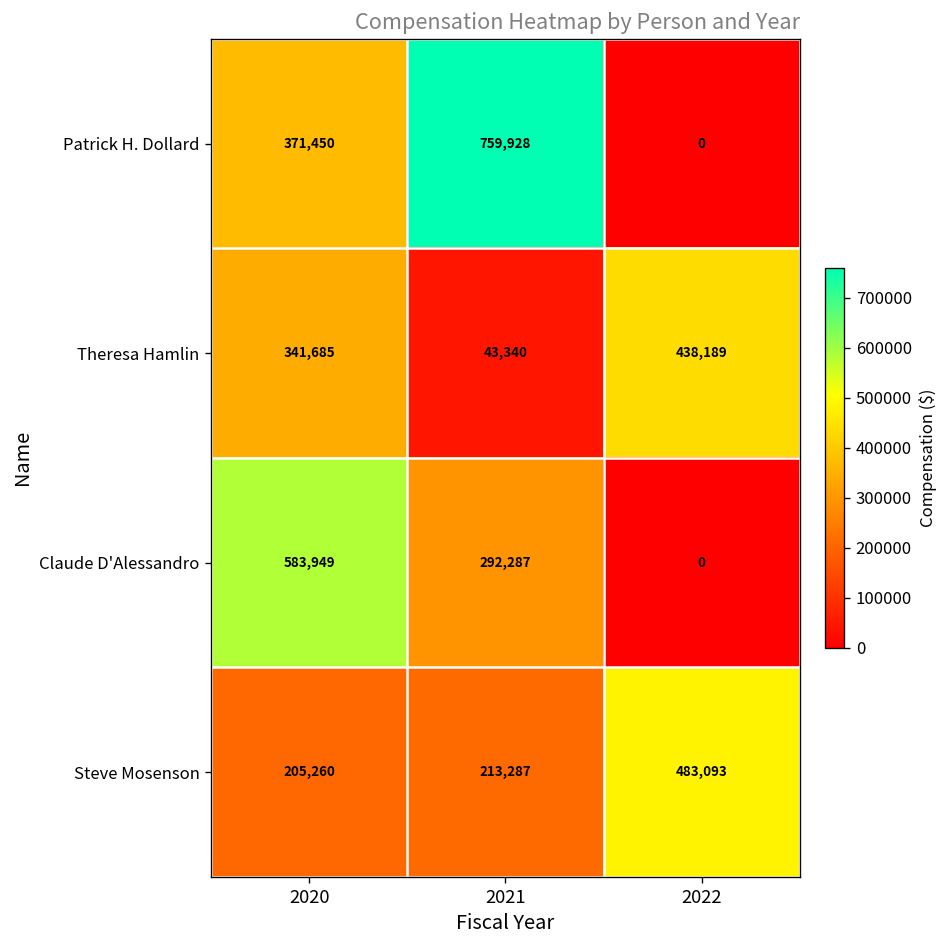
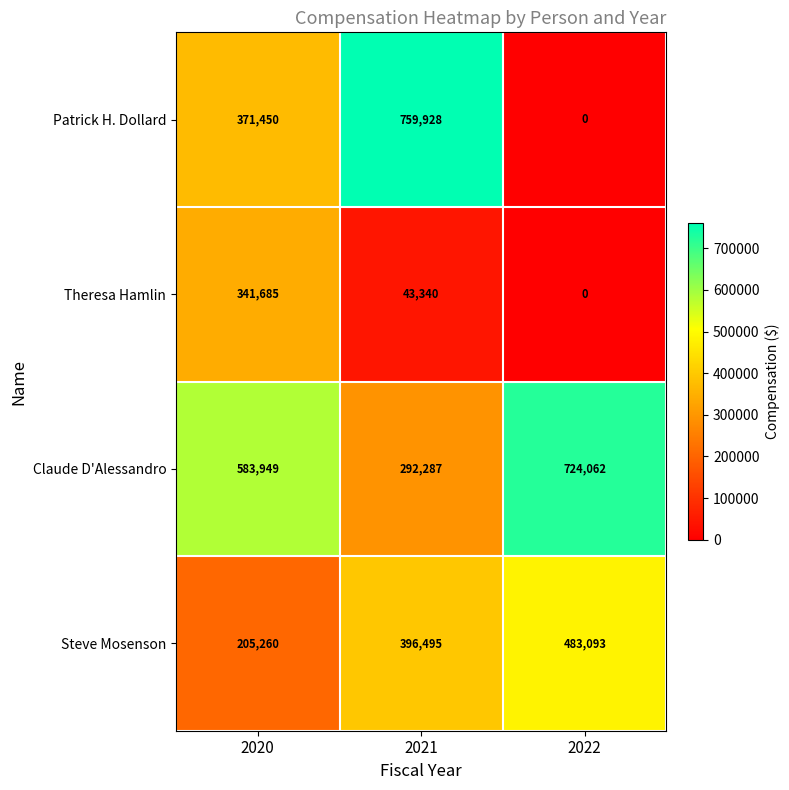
  {
    "Patrick H. Dollard": {
      "2020": "371,450",
      "2021": "759,928",
      "2022": "0"
    },
    "Theresa Hamlin": {
      "2020": "341,685",
      "2021": "43,340",
-     "2022": "438,189"
+     "2022": "0"
    },
    "Claude D'Alessandro": {
      "2020": "583,949",
      "2021": "292,287",
-     "2022": "0"
+     "2022": "724,062"
    },
    "Steve Mosenson": {
      "2020": "205,260",
-     "2021": "213,287",
+     "2021": "396,495",
      "2022": "483,093"
    }
  }
